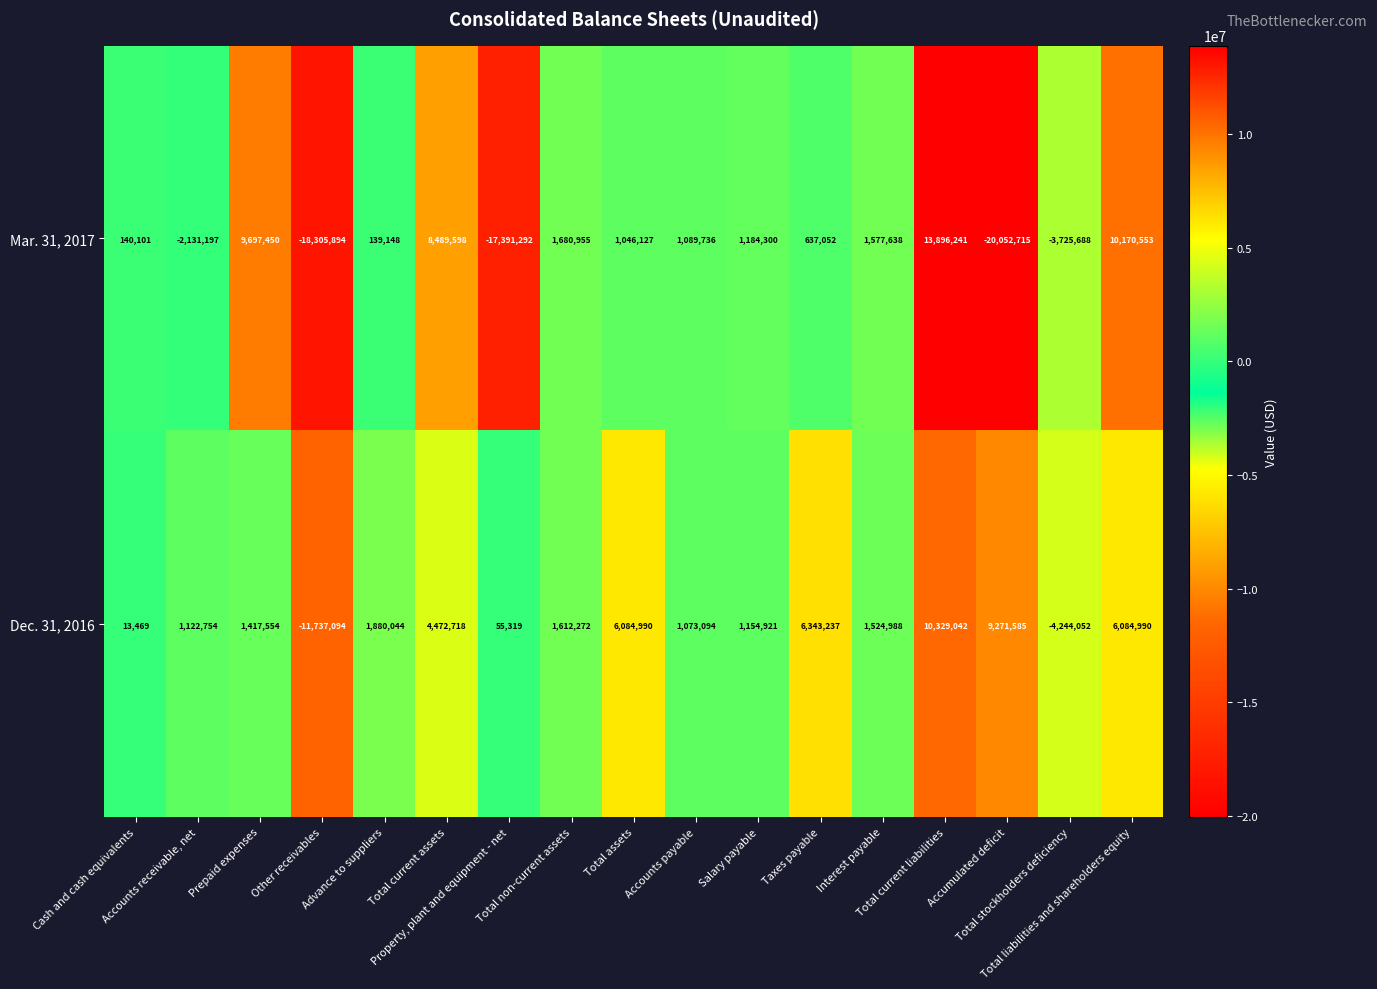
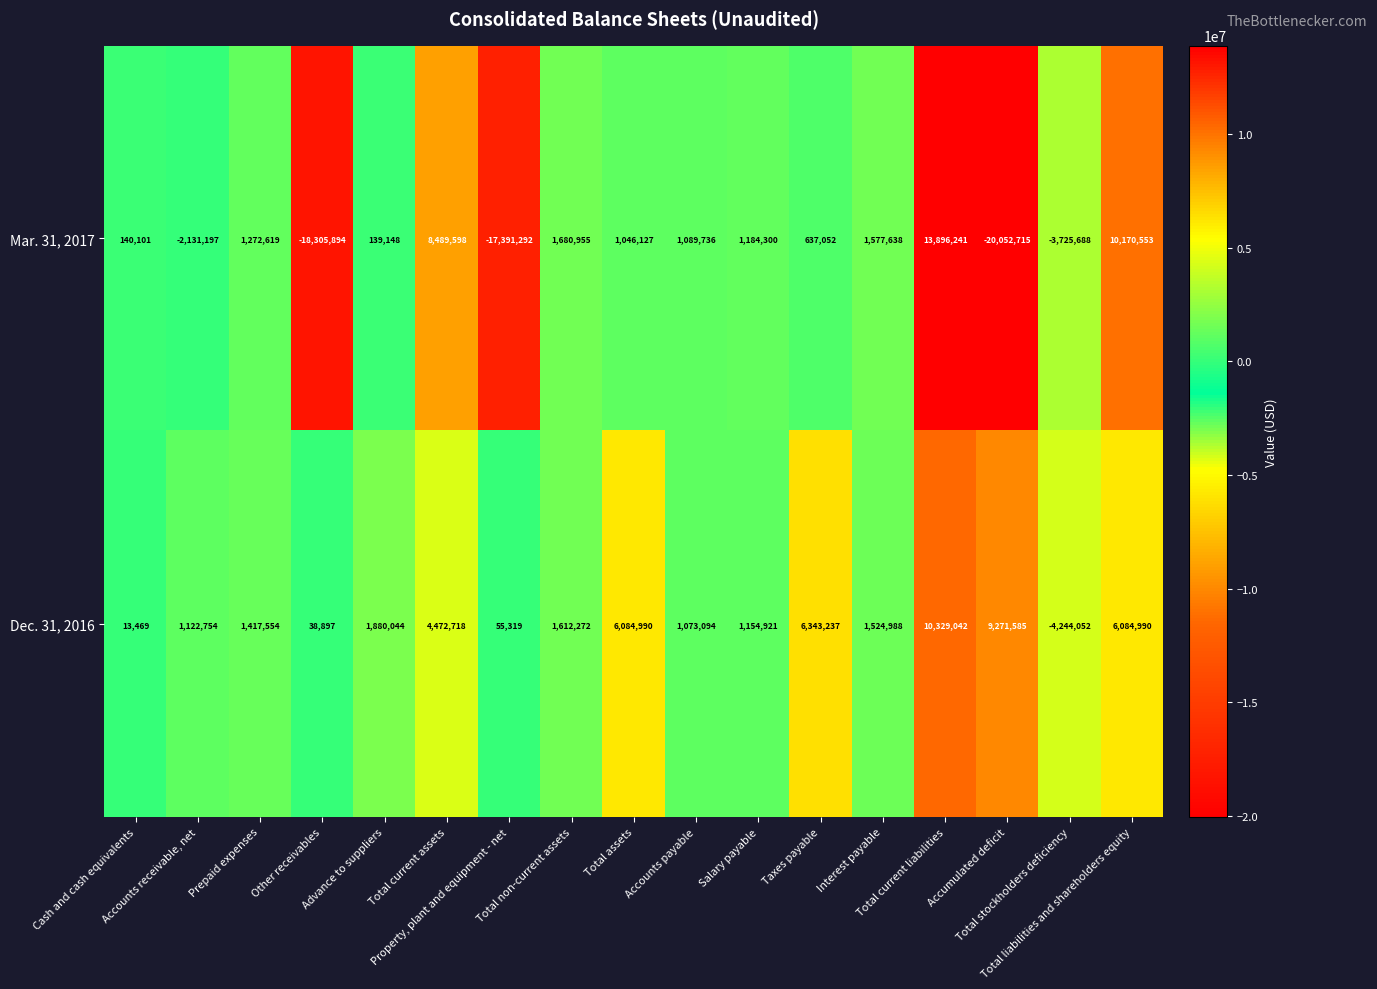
  {
    "Mar. 31, 2017": {
      "Cash and cash equivalents": "140,101",
      "Accounts receivable, net": "-2,131,197",
-     "Prepaid expenses": "9,697,450",
+     "Prepaid expenses": "1,272,619",
      "Other receivables": "-18,305,894",
      "Advance to suppliers": "139,148",
      "Total current assets": "8,489,598",
      "Property, plant and equipment - net": "-17,391,292",
      "Total non-current assets": "1,680,955",
      "Total assets": "1,046,127",
      "Accounts payable": "1,089,736",
      "Salary payable": "1,184,300",
      "Taxes payable": "637,052",
      "Interest payable": "1,577,638",
      "Total current liabilities": "13,896,241",
      "Accumulated deficit": "-20,052,715",
      "Total stockholders deficiency": "-3,725,688",
      "Total liabilities and shareholders equity": "10,170,553"
    },
    "Dec. 31, 2016": {
      "Cash and cash equivalents": "13,469",
      "Accounts receivable, net": "1,122,754",
      "Prepaid expenses": "1,417,554",
-     "Other receivables": "-11,737,094",
+     "Other receivables": "38,897",
      "Advance to suppliers": "1,880,044",
      "Total current assets": "4,472,718",
      "Property, plant and equipment - net": "55,319",
      "Total non-current assets": "1,612,272",
      "Total assets": "6,084,990",
      "Accounts payable": "1,073,094",
      "Salary payable": "1,154,921",
      "Taxes payable": "6,343,237",
      "Interest payable": "1,524,988",
      "Total current liabilities": "10,329,042",
      "Accumulated deficit": "9,271,585",
      "Total stockholders deficiency": "-4,244,052",
      "Total liabilities and shareholders equity": "6,084,990"
    }
  }
